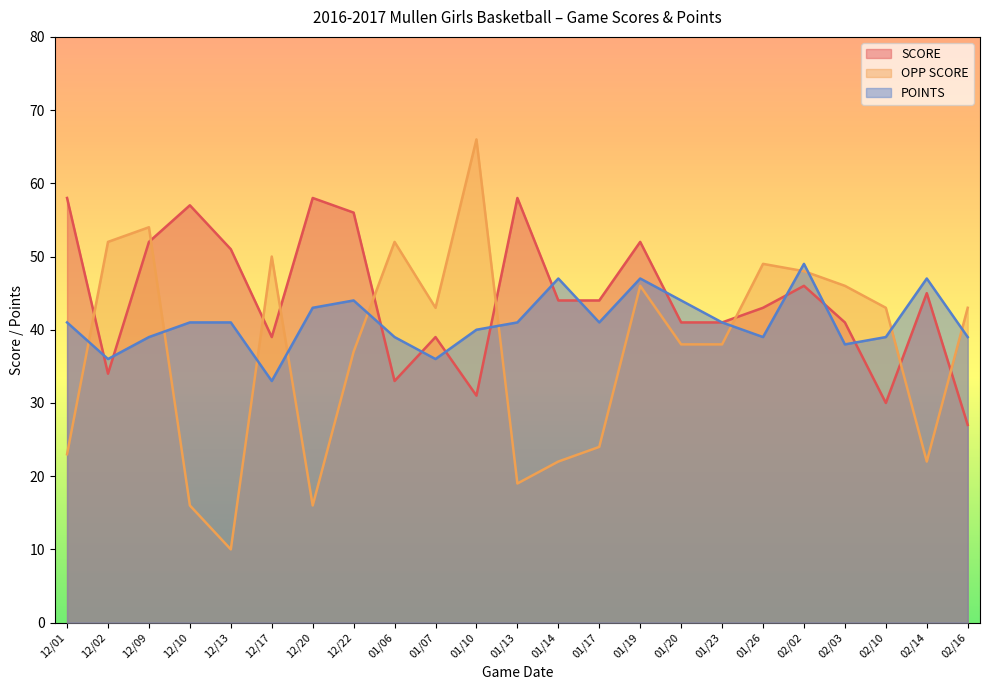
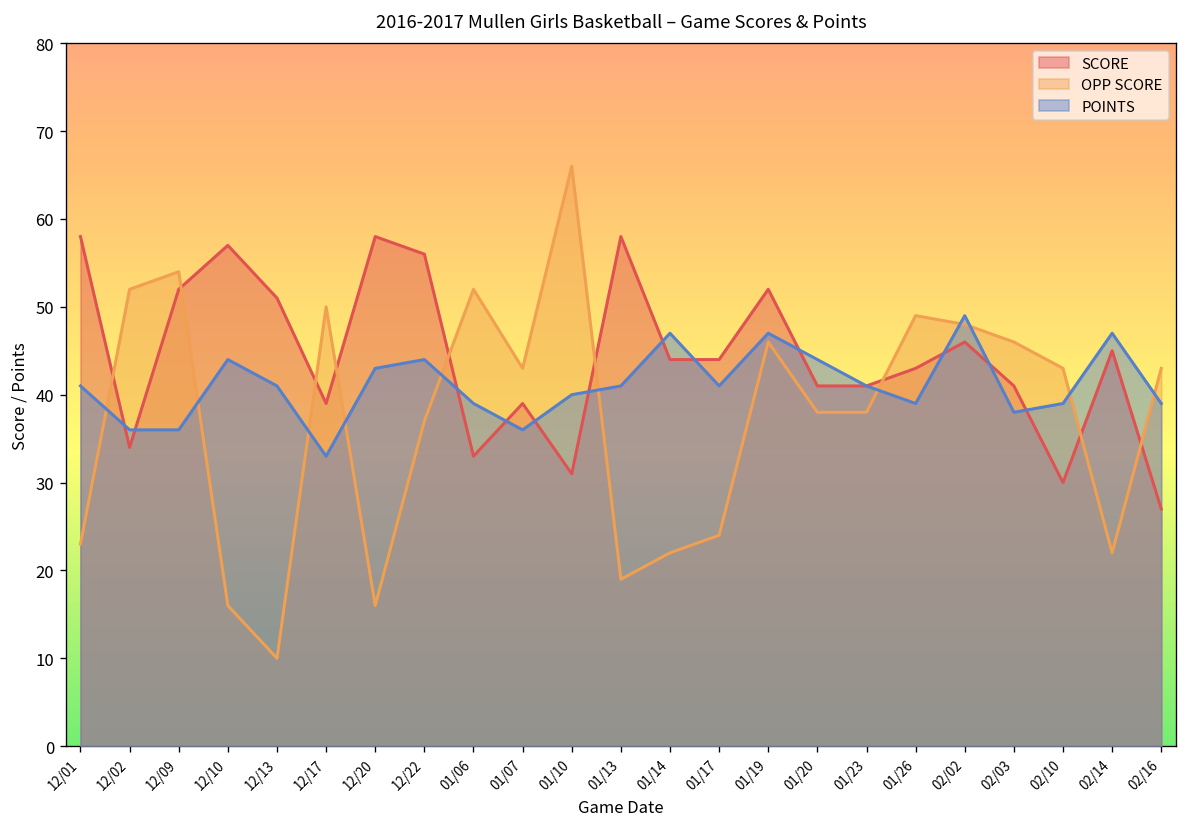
  {
    "POINTS": {
      "12/01": 41,
      "12/02": 36,
-     "12/09": 39,
-     "12/10": 41,
+     "12/09": 36,
+     "12/10": 44,
      "12/13": 41,
      "12/17": 33,
      "12/20": 43,
      "12/22": 44,
      "01/06": 39,
      "01/07": 36,
      "01/10": 40,
      "01/13": 41,
      "01/14": 47,
      "01/17": 41,
      "01/19": 47,
      "01/20": 44,
      "01/26": 39,
      "02/02": 49,
      "02/03": 38,
      "02/10": 39,
      "02/14": 47,
      "02/16": 39
    }
  }
